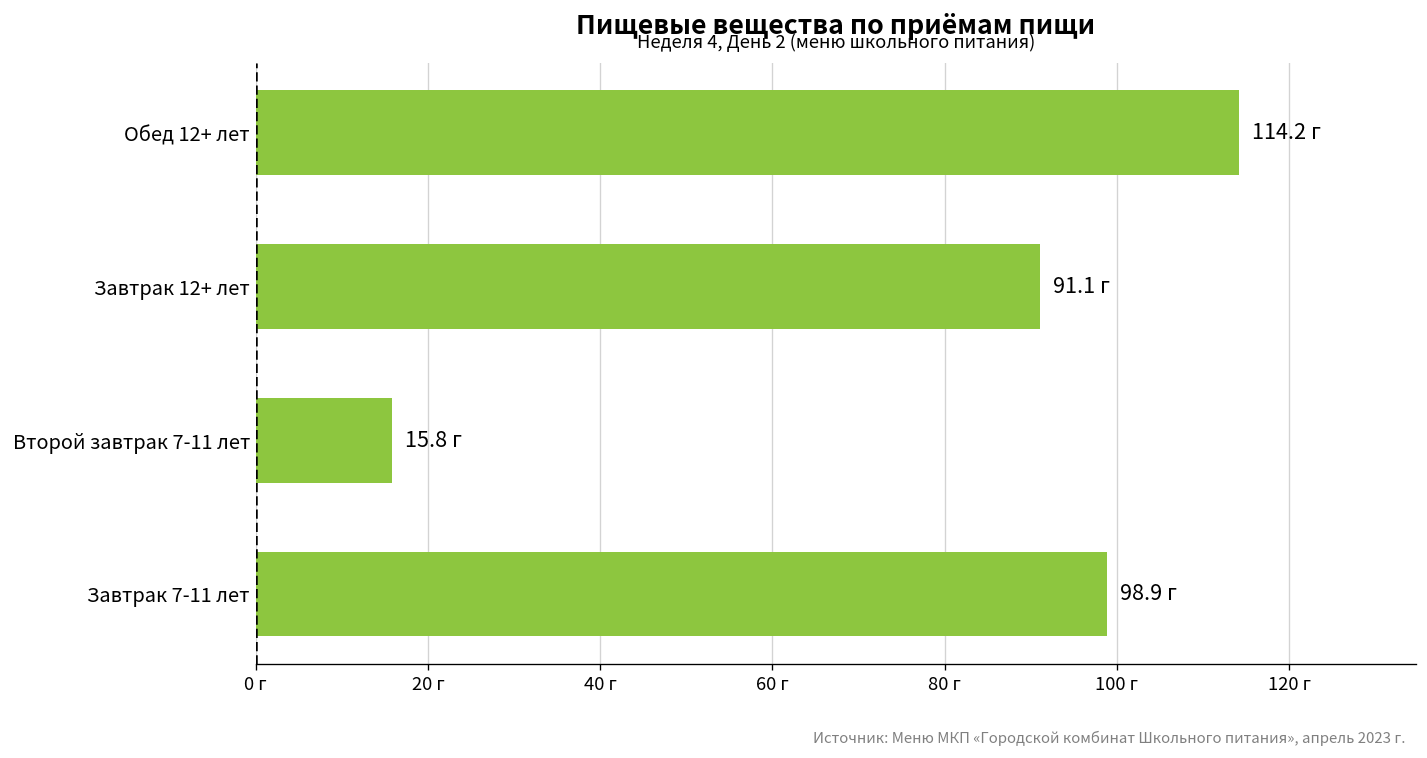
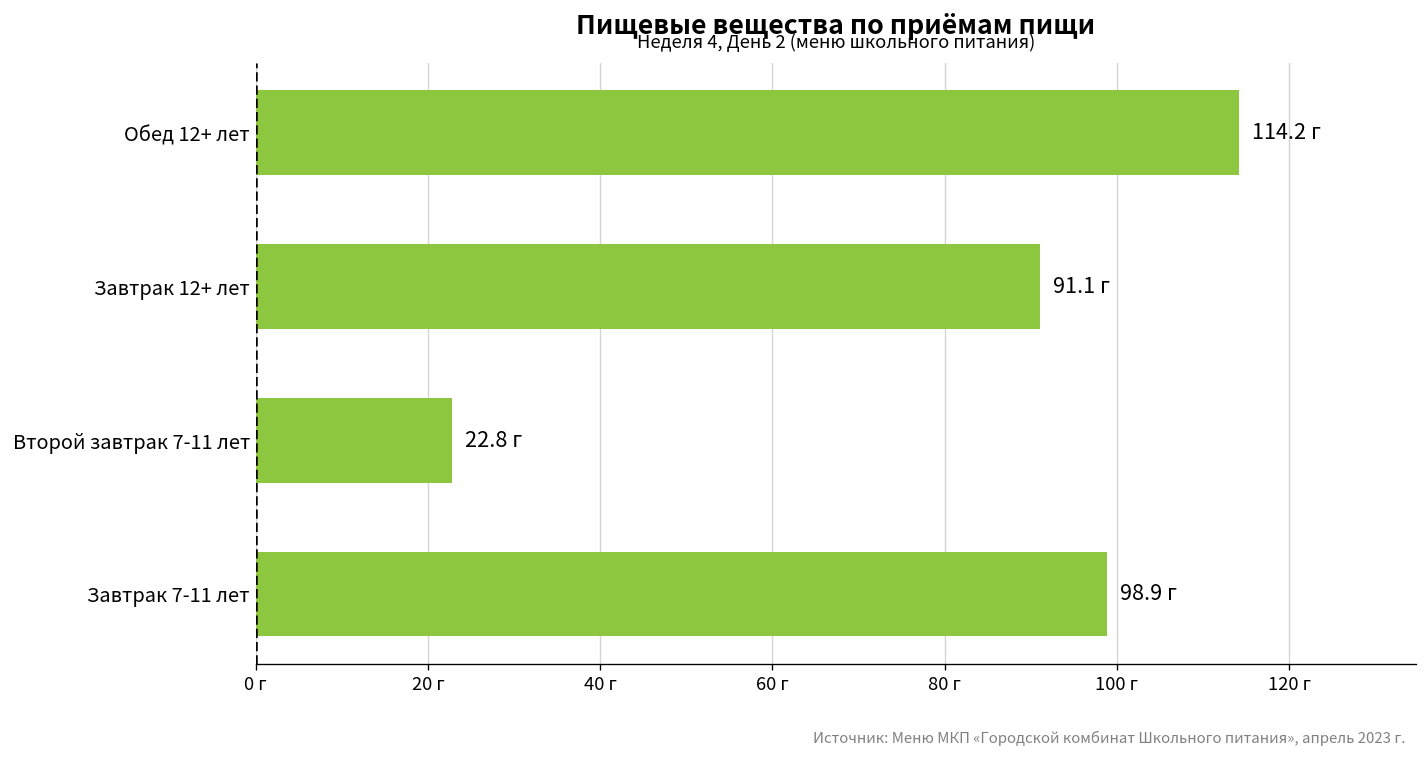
  {
    "Обед 12+ лет": 114.2,
    "Завтрак 12+ лет": 91.1,
-   "Второй завтрак 7-11 лет": 15.8,
+   "Второй завтрак 7-11 лет": 22.8,
    "Завтрак 7-11 лет": 98.9
  }
